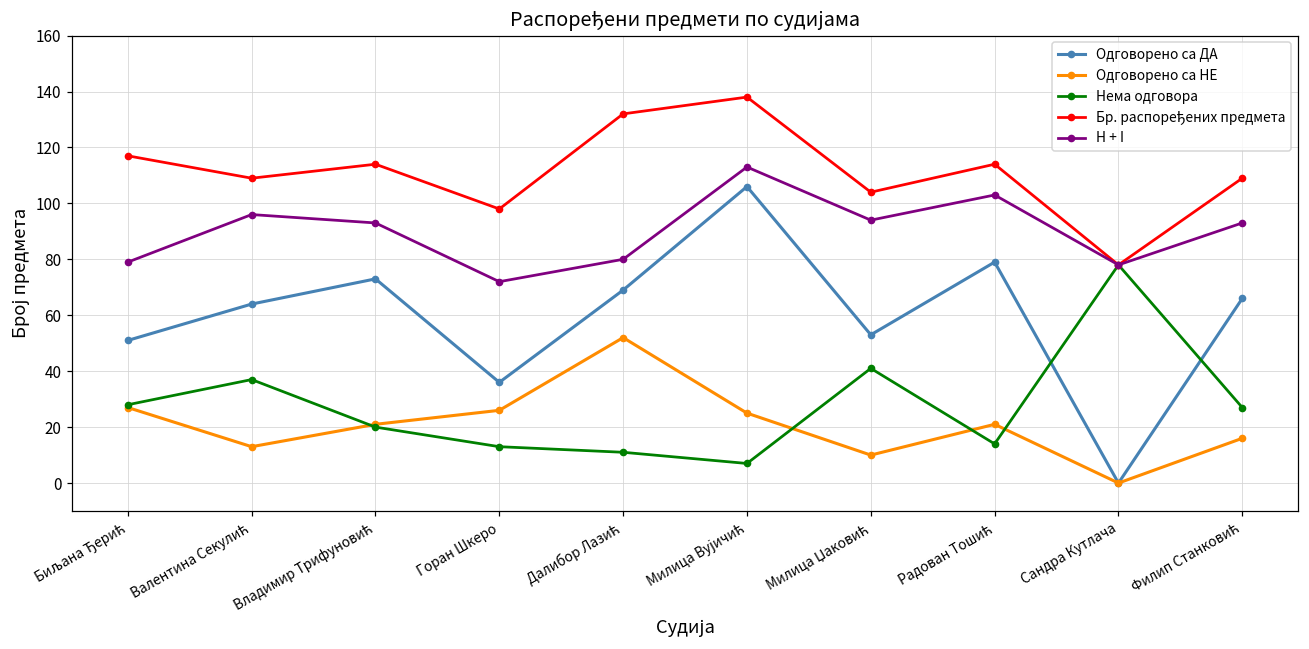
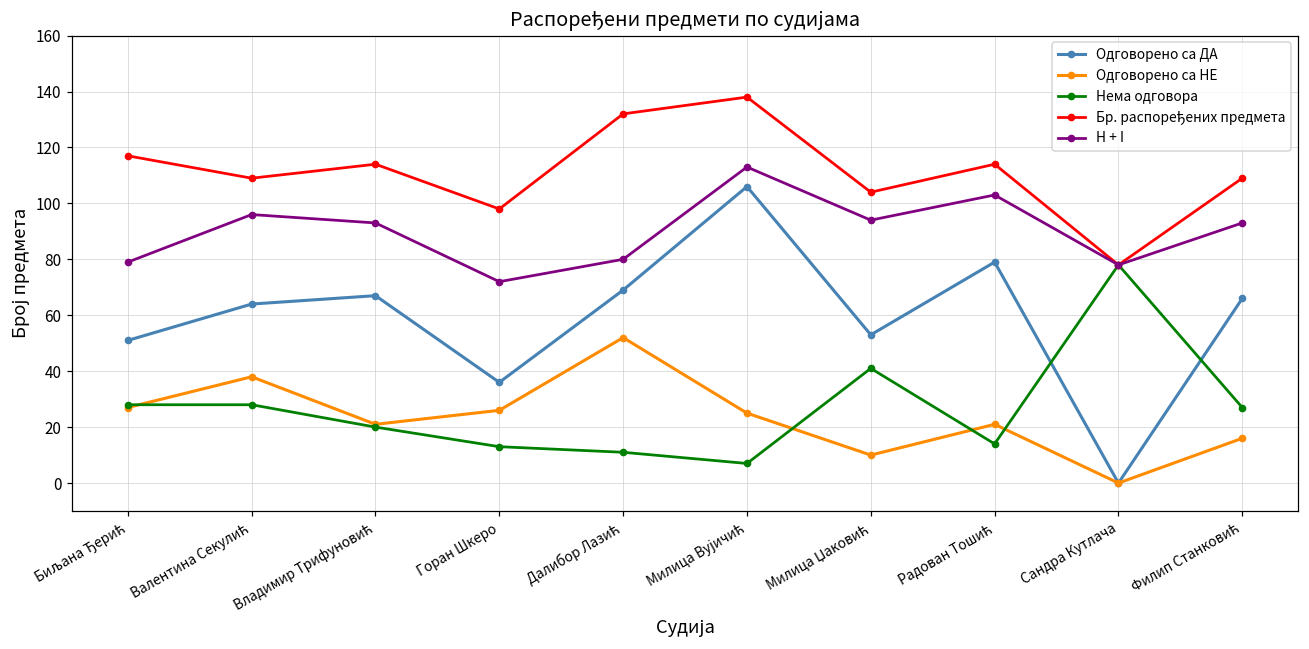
  {
    "Одговорено са ДА": {
      "Биљана Ђерић": 51,
      "Валентина Секулић": 64,
-     "Владимир Трифуновић": 73,
+     "Владимир Трифуновић": 67,
      "Горан Шкеро": 36,
      "Далибор Лазић": 69,
      "Милица Вујичић": 106,
      "Милица Џаковић": 53,
      "Радован Тошић": 79,
      "Филип Станковић": 66
    },
    "Одговорено са НЕ": {
      "Биљана Ђерић": 27,
-     "Валентина Секулић": 13,
+     "Валентина Секулић": 38,
      "Владимир Трифуновић": 21,
      "Горан Шкеро": 26,
      "Далибор Лазић": 52,
      "Милица Вујичић": 25,
      "Милица Џаковић": 10,
      "Радован Тошић": 21,
      "Филип Станковић": 16
    },
    "Нема одговора": {
      "Биљана Ђерић": 28,
-     "Валентина Секулић": 37,
+     "Валентина Секулић": 28,
      "Владимир Трифуновић": 20,
      "Горан Шкеро": 13,
      "Далибор Лазић": 11,
      "Милица Вујичић": 7,
      "Милица Џаковић": 41,
      "Радован Тошић": 14,
      "Филип Станковић": 27
    },
    "Бр. распоређених предмета": {
      "Биљана Ђерић": 117,
      "Валентина Секулић": 109,
      "Владимир Трифуновић": 114,
      "Горан Шкеро": 98,
      "Далибор Лазић": 132,
      "Милица Вујичић": 138,
      "Милица Џаковић": 104,
      "Радован Тошић": 114,
      "Филип Станковић": 109
    },
    "H + I": {
      "Биљана Ђерић": 79,
      "Валентина Секулић": 96,
      "Владимир Трифуновић": 93,
      "Горан Шкеро": 72,
      "Далибор Лазић": 80,
      "Милица Вујичић": 113,
      "Милица Џаковић": 94,
      "Радован Тошић": 103,
      "Филип Станковић": 93
    }
  }
